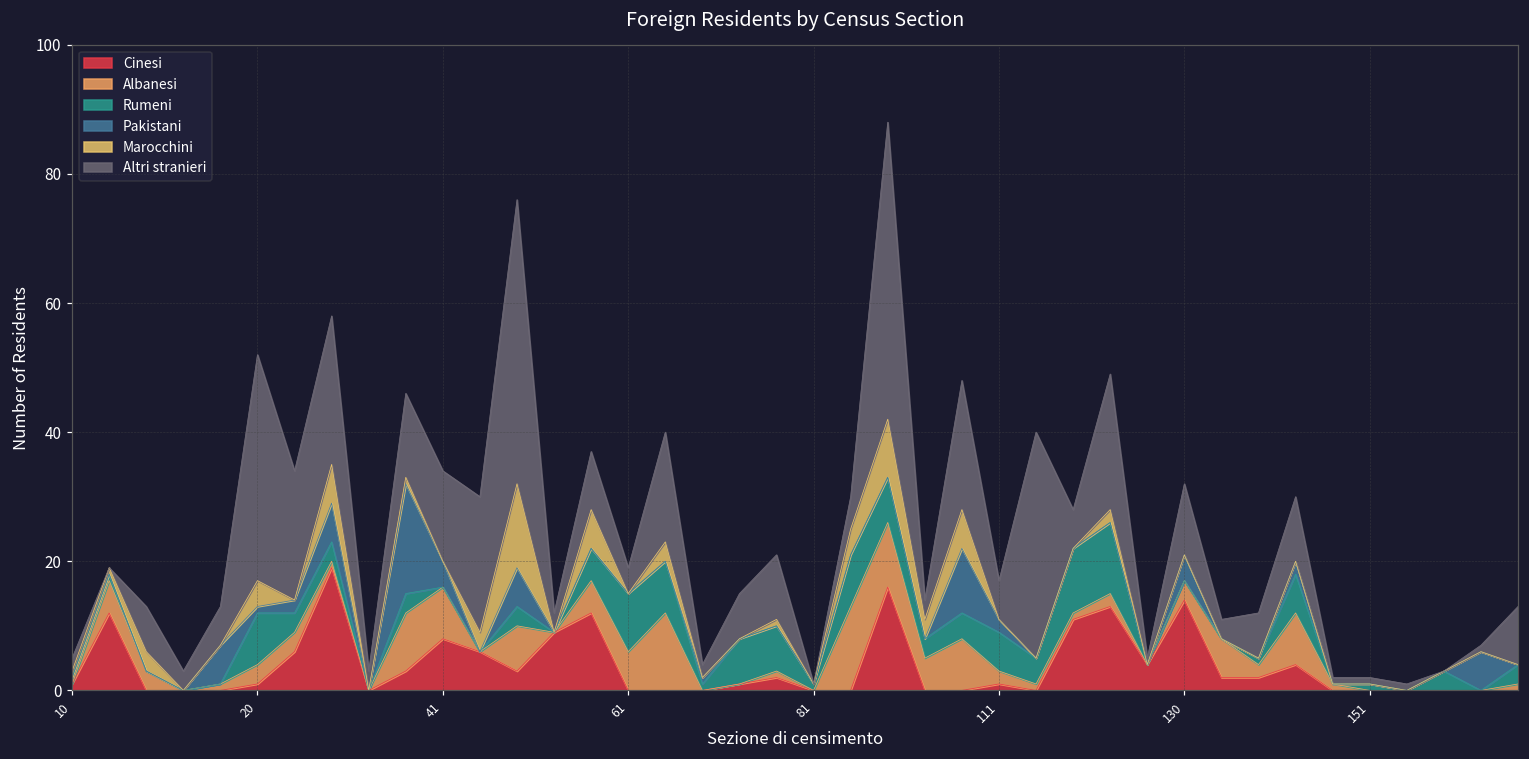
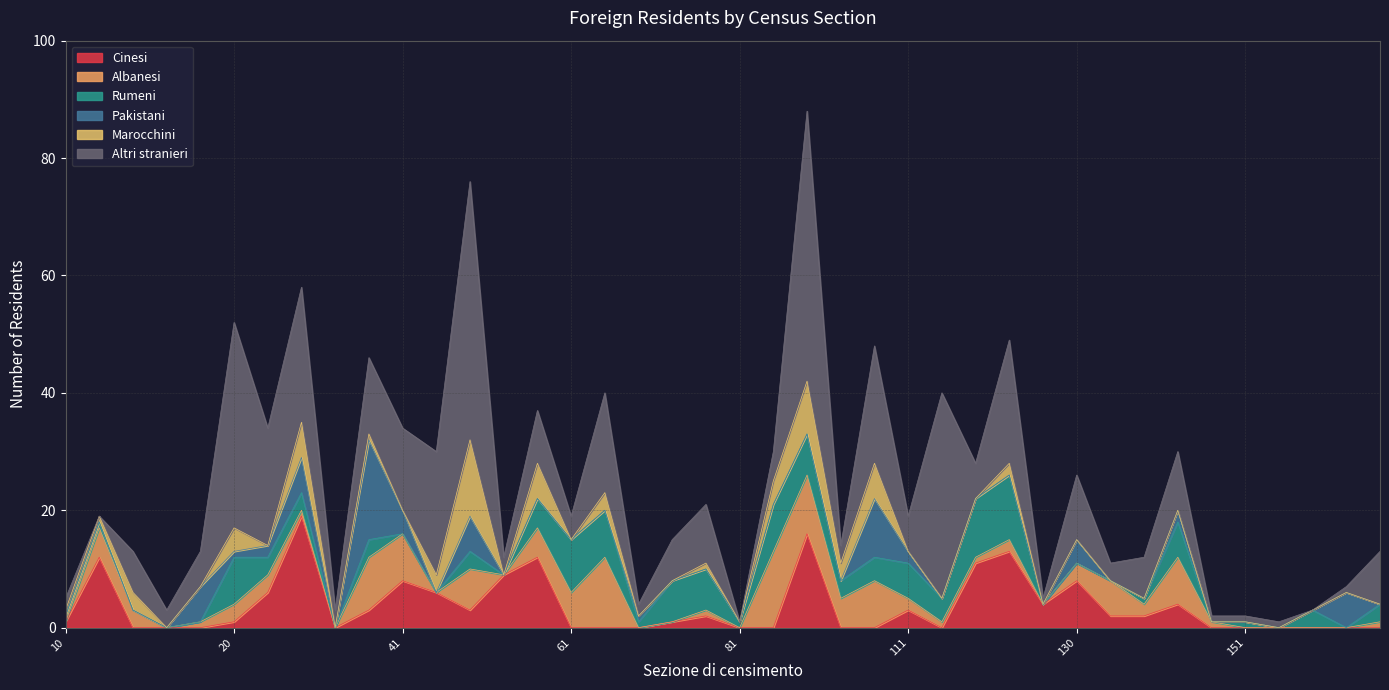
  {
    "Cinesi": {
      "20": 1,
      "41": 8,
      "61": 0,
-     "111": 1,
-     "130": 14
+     "111": 3,
+     "130": 8
    }
  }
